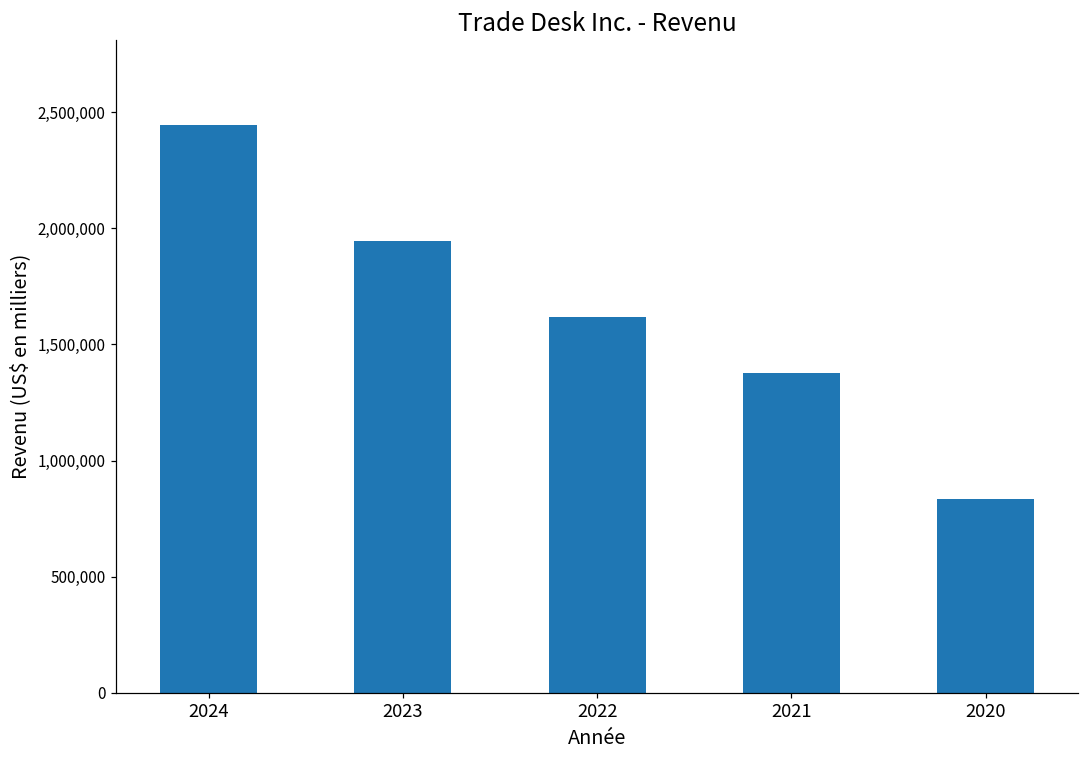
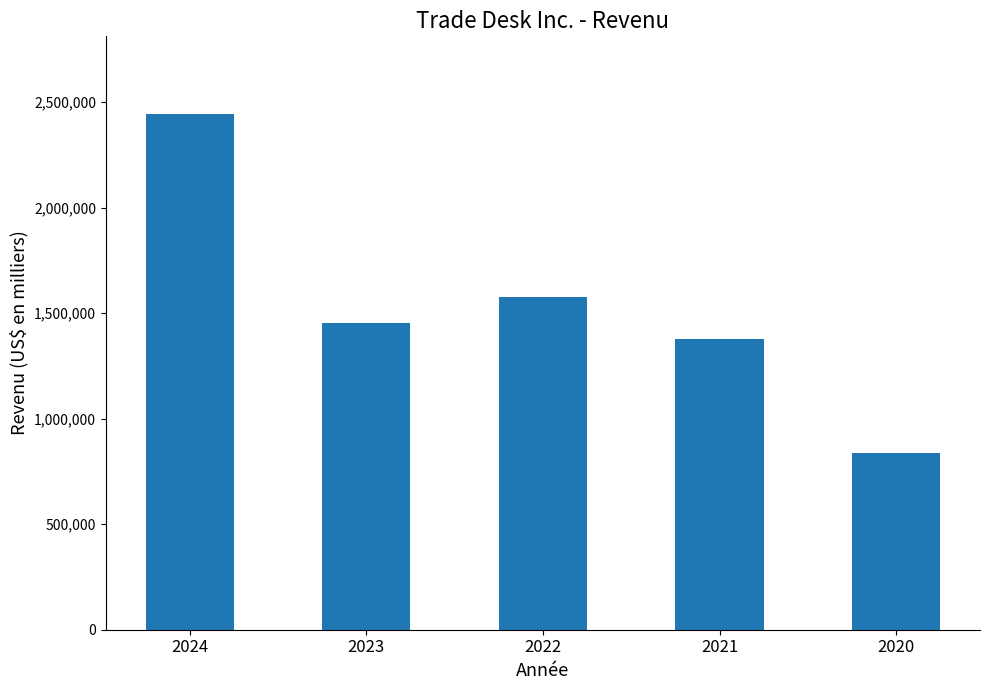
  {
    "2024": "2,440,000",
-   "2023": "1,950,000",
-   "2022": "1,620,000",
+   "2023": "1,450,000",
+   "2022": "1,580,000",
    "2021": "1,380,000",
    "2020": "840,000"
  }
